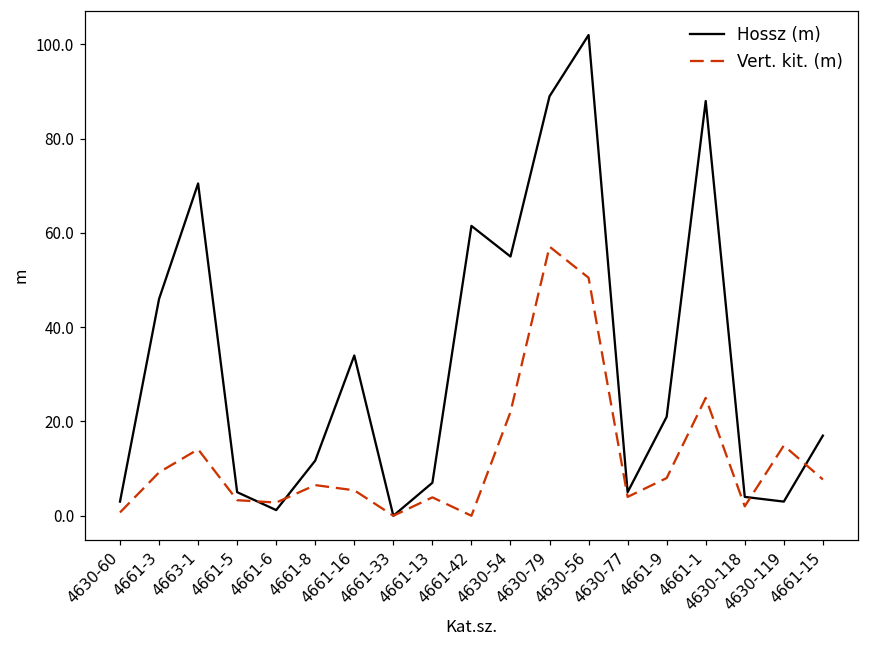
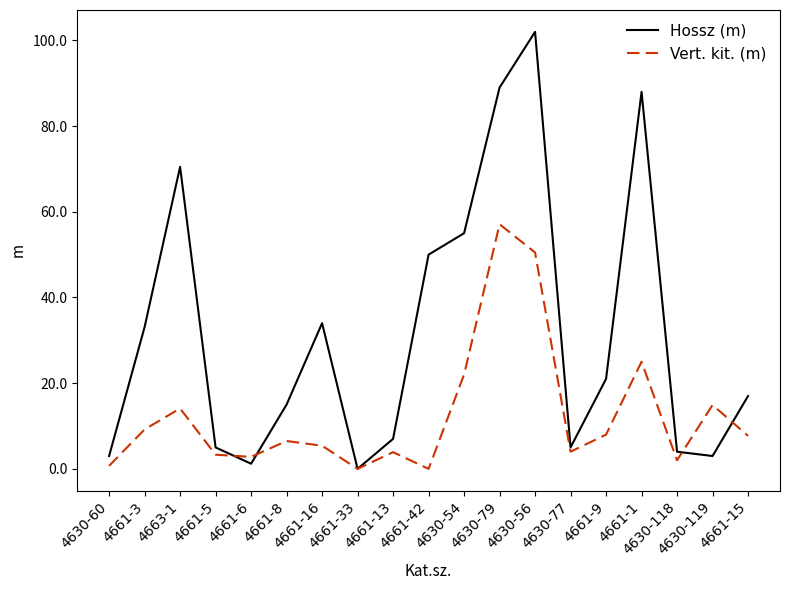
  {
    "Hossz (m)": {
      "4630-60": 3,
-     "4661-3": 46,
+     "4661-3": 33,
      "4663-1": 71,
      "4661-5": 5,
      "4661-6": 1,
-     "4661-8": 12,
+     "4661-8": 15,
      "4661-16": 34,
      "4661-13": 7,
-     "4661-42": 62,
+     "4661-42": 50,
      "4630-54": 55,
      "4630-79": 89,
      "4630-56": 102,
      "4630-77": 5,
      "4661-9": 21,
      "4661-1": 88,
      "4630-118": 4,
      "4630-119": 3,
      "4661-15": 17
    },
    "Vert. kit. (m)": {
      "4630-60": 1,
      "4661-3": 9,
      "4663-1": 14,
      "4661-5": 3,
      "4661-6": 3,
      "4661-8": 7,
      "4661-16": 5,
      "4661-13": 4,
      "4661-42": 0,
      "4630-54": 22,
      "4630-79": 57,
      "4630-56": 51,
      "4630-77": 4,
      "4661-9": 8,
      "4661-1": 25,
      "4630-118": 2,
      "4630-119": 15,
      "4661-15": 8
    }
  }
